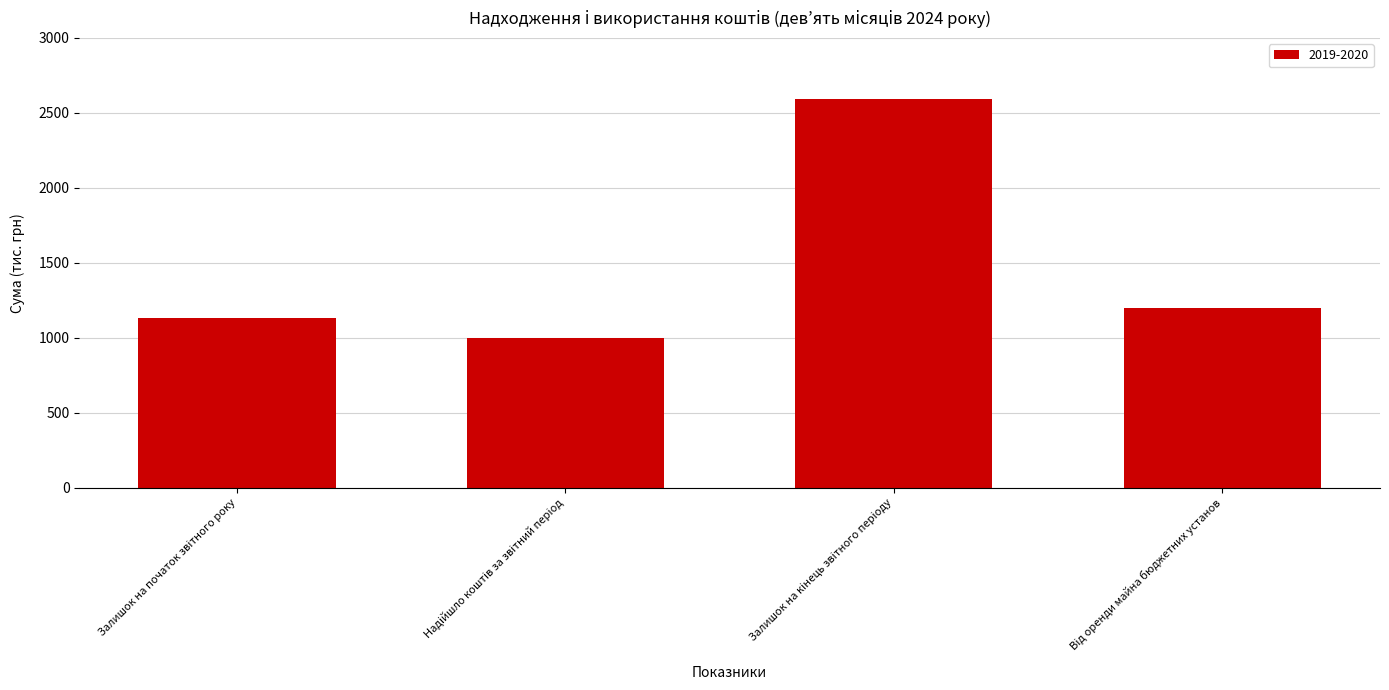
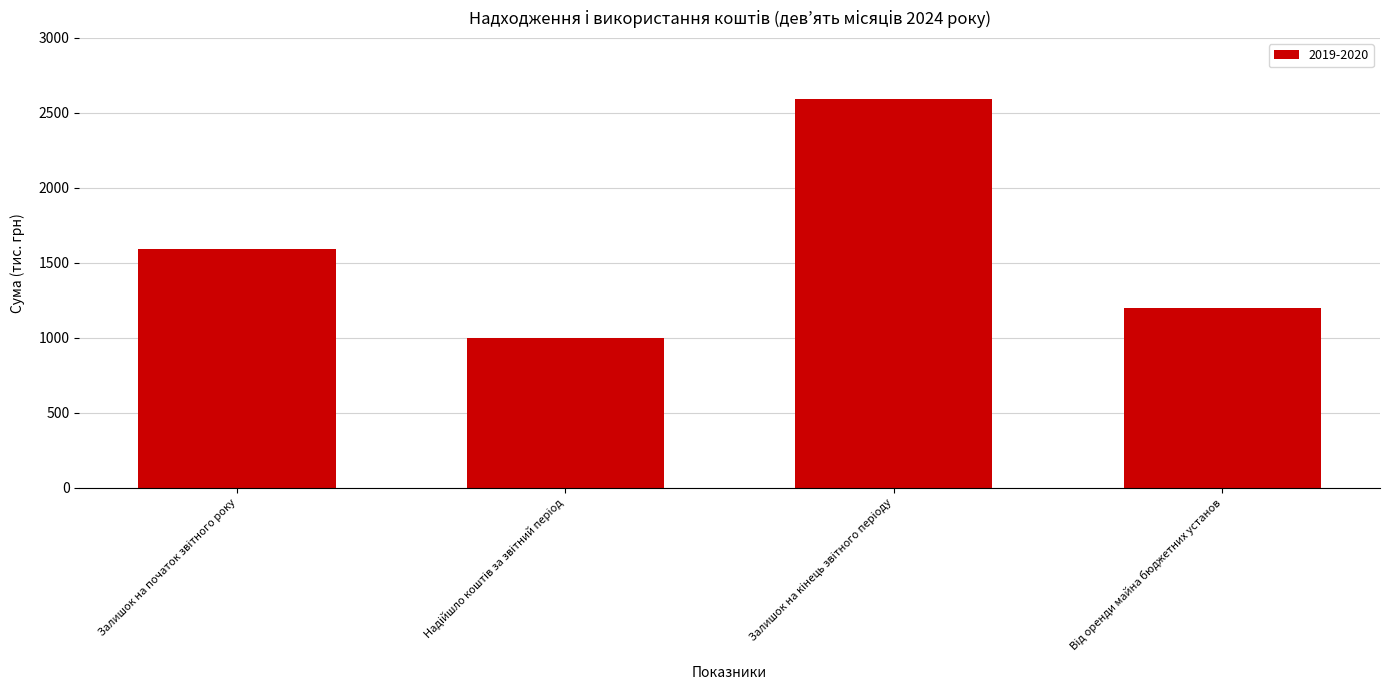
  {
-   "Залишок на початок звітного року": 1130,
+   "Залишок на початок звітного року": 1590,
    "Надійшло коштів за звітний період": 1000,
    "Залишок на кінець звітного періоду": 2590,
    "Від оренди майна бюджетних установ": 1200
  }
